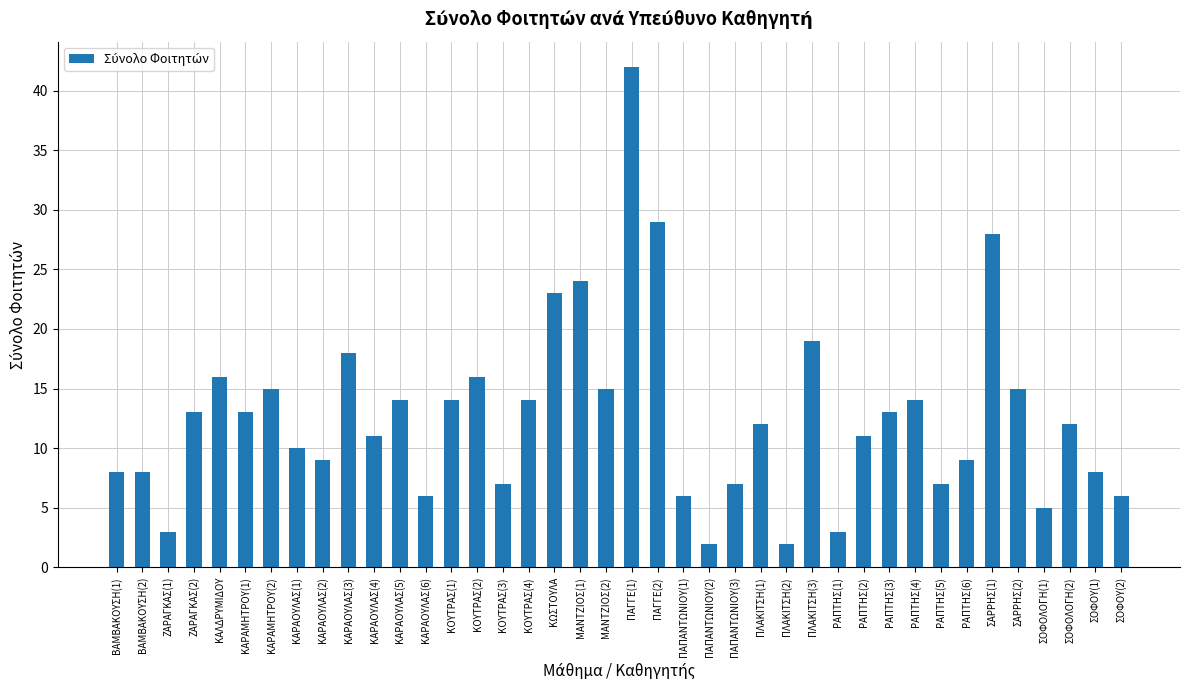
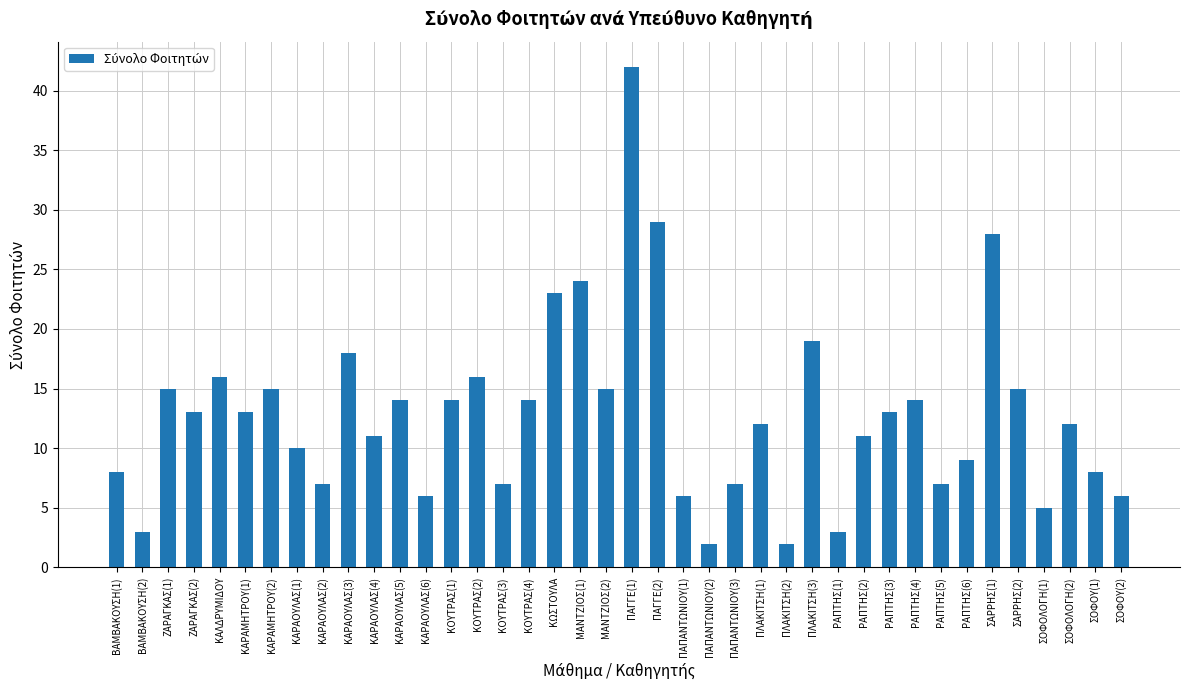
  {
    "ΒΑΜΒΑΚΟΥΣΗ(1)": 8,
-   "ΒΑΜΒΑΚΟΥΣΗ(2)": 8,
-   "ΖΑΡΑΓΚΑΣ(1)": 3,
+   "ΒΑΜΒΑΚΟΥΣΗ(2)": 3,
+   "ΖΑΡΑΓΚΑΣ(1)": 15,
    "ΖΑΡΑΓΚΑΣ(2)": 13,
    "ΚΑΛΔΡΥΜΙΔΟΥ": 16,
    "ΚΑΡΑΜΗΤΡΟΥ(1)": 13,
    "ΚΑΡΑΜΗΤΡΟΥ(2)": 15,
    "ΚΑΡΑΟΥΛΑΣ(1)": 10,
-   "ΚΑΡΑΟΥΛΑΣ(2)": 9,
+   "ΚΑΡΑΟΥΛΑΣ(2)": 7,
    "ΚΑΡΑΟΥΛΑΣ(3)": 18,
    "ΚΑΡΑΟΥΛΑΣ(4)": 11,
    "ΚΑΡΑΟΥΛΑΣ(5)": 14,
    "ΚΑΡΑΟΥΛΑΣ(6)": 6,
    "ΚΟΥΤΡΑΣ(1)": 14,
    "ΚΟΥΤΡΑΣ(2)": 16,
    "ΚΟΥΤΡΑΣ(3)": 7,
    "ΚΟΥΤΡΑΣ(4)": 14,
    "ΚΩΣΤΟΥΛΑ": 23,
    "ΜΑΝΤΖΙΟΣ(1)": 24,
    "ΜΑΝΤΖΙΟΣ(2)": 15,
    "ΠΑΓΓΕ(1)": 42,
    "ΠΑΓΓΕ(2)": 29,
    "ΠΑΠΑΝΤΩΝΙΟΥ(1)": 6,
    "ΠΑΠΑΝΤΩΝΙΟΥ(2)": 2,
    "ΠΑΠΑΝΤΩΝΙΟΥ(3)": 7,
    "ΠΛΑΚΙΤΣΗ(1)": 12,
    "ΠΛΑΚΙΤΣΗ(2)": 2,
    "ΠΛΑΚΙΤΣΗ(3)": 19,
    "ΡΑΠΤΗΣ(1)": 3,
    "ΡΑΠΤΗΣ(2)": 11,
    "ΡΑΠΤΗΣ(3)": 13,
    "ΡΑΠΤΗΣ(4)": 14,
    "ΡΑΠΤΗΣ(5)": 7,
    "ΡΑΠΤΗΣ(6)": 9,
    "ΣΑΡΡΗΣ(1)": 28,
    "ΣΑΡΡΗΣ(2)": 15,
    "ΣΟΦΟΛΟΓΗ(1)": 5,
    "ΣΟΦΟΛΟΓΗ(2)": 12,
    "ΣΟΦΟΥ(1)": 8,
    "ΣΟΦΟΥ(2)": 6
  }
